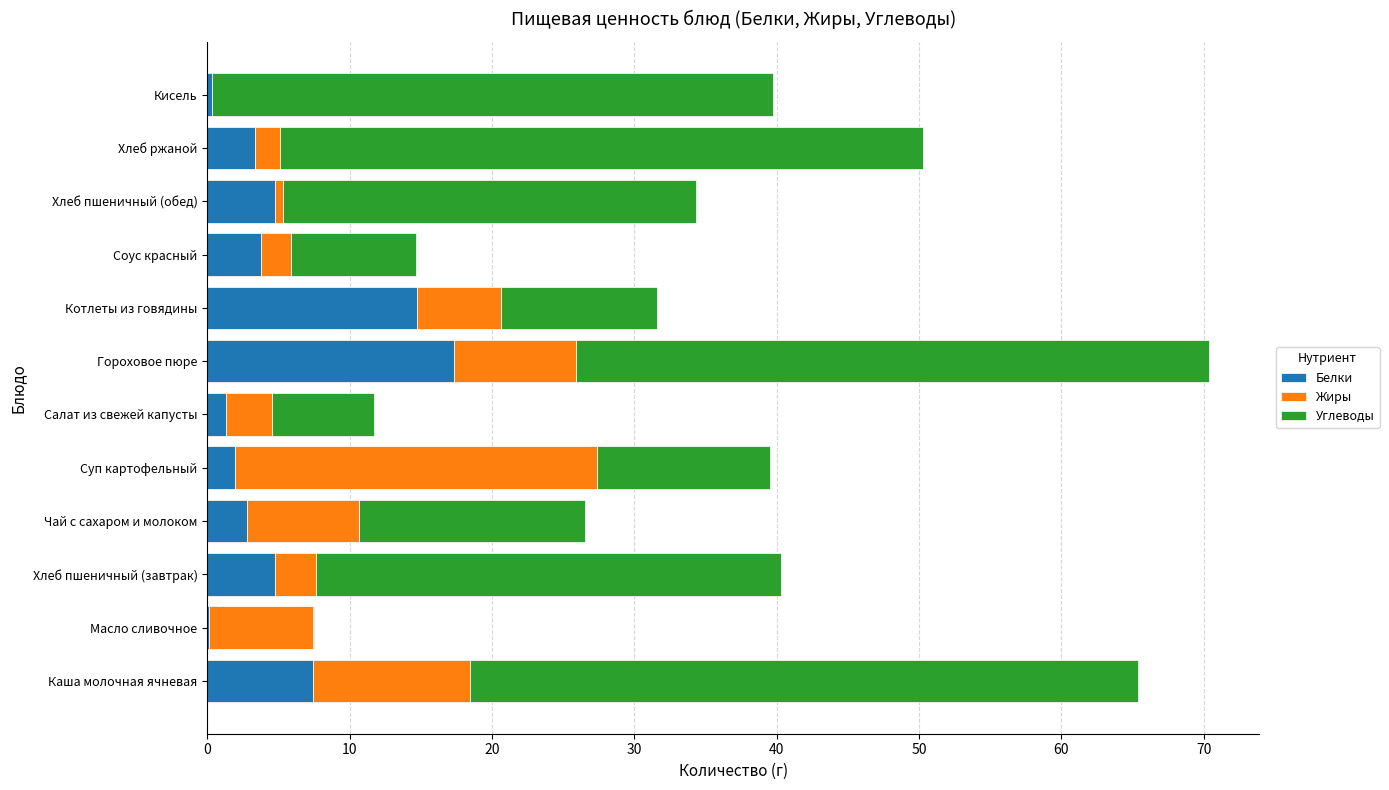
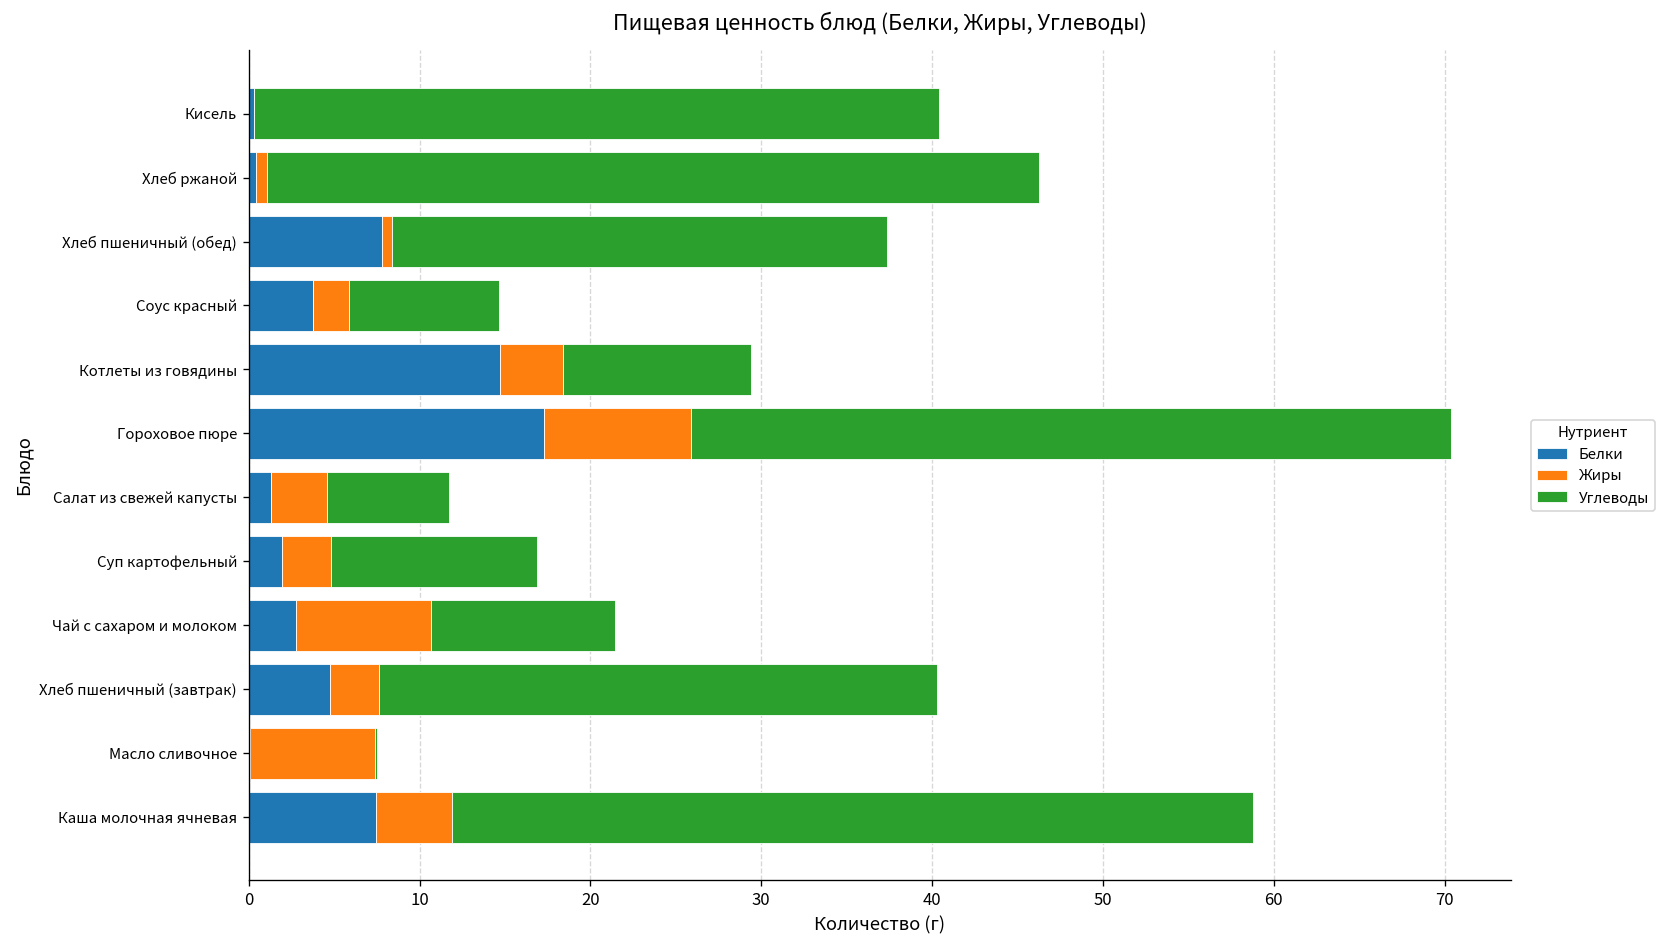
  {
    "Белки": {
      "Кисель": 0.3,
-     "Хлеб ржаной": 3.4,
-     "Хлеб пшеничный (обед)": 4.7,
+     "Хлеб ржаной": 0.4,
+     "Хлеб пшеничный (обед)": 7.8,
      "Соус красный": 3.8,
      "Котлеты из говядины": 14.7,
      "Гороховое пюре": 17.3,
      "Салат из свежей капусты": 1.3,
      "Суп картофельный": 2.0,
      "Чай с сахаром и молоком": 2.8,
      "Хлеб пшеничный (завтрак)": 4.7,
      "Каша молочная ячневая": 7.4
    },
    "Жиры": {
      "Кисель": 0.0,
-     "Хлеб ржаной": 1.7,
+     "Хлеб ржаной": 0.7,
      "Хлеб пшеничный (обед)": 0.6,
      "Соус красный": 2.1,
-     "Котлеты из говядины": 5.9,
+     "Котлеты из говядины": 3.7,
      "Гороховое пюре": 8.6,
      "Салат из свежей капусты": 3.3,
-     "Суп картофельный": 25.4,
+     "Суп картофельный": 2.8,
      "Чай с сахаром и молоком": 7.9,
      "Хлеб пшеничный (завтрак)": 2.9,
      "Масло сливочное": 7.3,
-     "Каша молочная ячневая": 11.0
+     "Каша молочная ячневая": 4.5
    },
    "Углеводы": {
-     "Кисель": 39.4,
+     "Кисель": 40.1,
      "Хлеб ржаной": 45.2,
      "Хлеб пшеничный (обед)": 29.0,
      "Соус красный": 8.8,
      "Котлеты из говядины": 11.0,
      "Гороховое пюре": 44.5,
      "Салат из свежей капусты": 7.1,
      "Суп картофельный": 12.1,
-     "Чай с сахаром и молоком": 15.9,
+     "Чай с сахаром и молоком": 10.8,
      "Хлеб пшеничный (завтрак)": 32.7,
      "Каша молочная ячневая": 46.9
    }
  }
